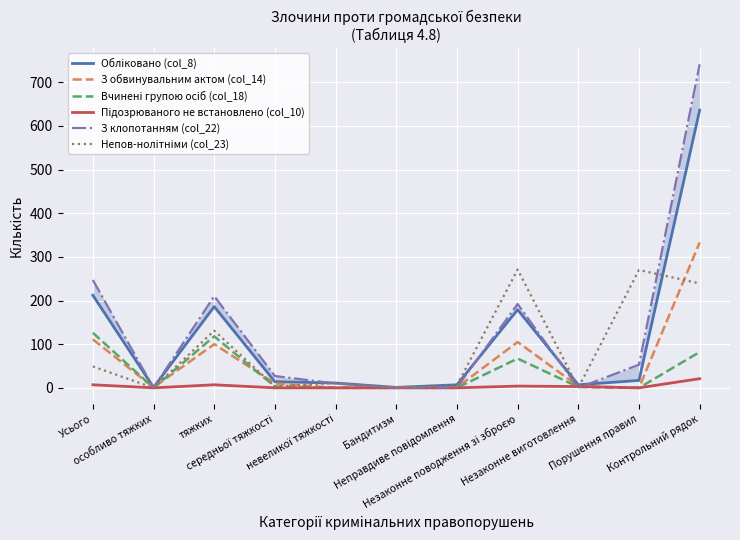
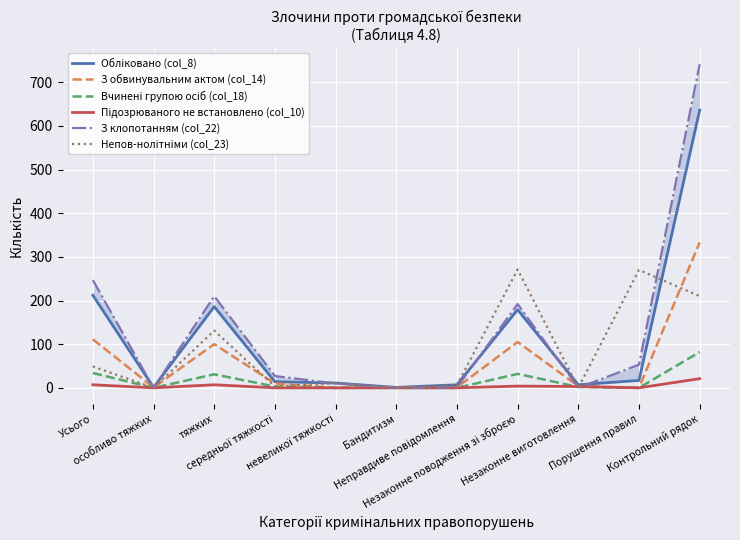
  {
    "Вчинені групою осіб (col_18)": {
-     "Усього": 130,
-     "тяжких": 120,
-     "Незаконне поводження зі зброєю": 70,
+     "Усього": 30,
+     "тяжких": 30,
+     "Незаконне поводження зі зброєю": 30,
      "Контрольний рядок": 80
    },
    "Непов-нолітніми (col_23)": {
      "Усього": 50,
      "тяжких": 130,
      "Незаконне поводження зі зброєю": 270,
      "Порушення правил": 270,
-     "Контрольний рядок": 240
+     "Контрольний рядок": 210
    }
  }
